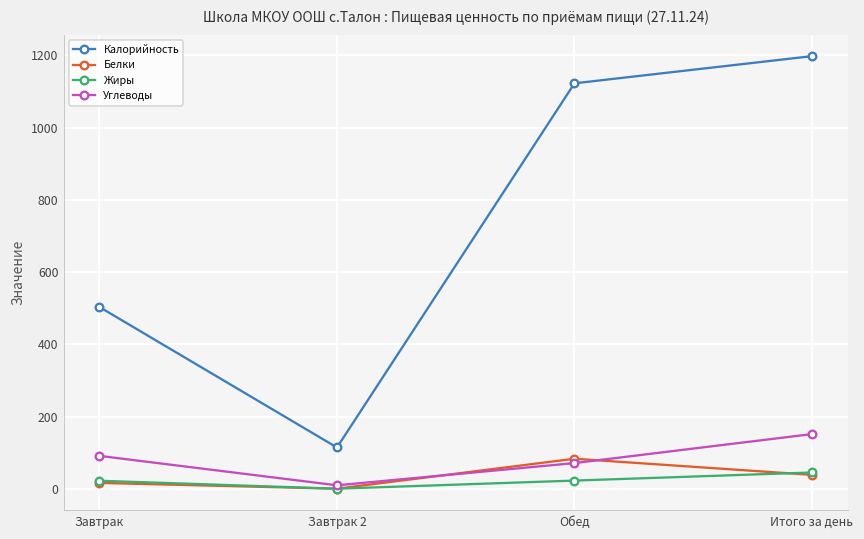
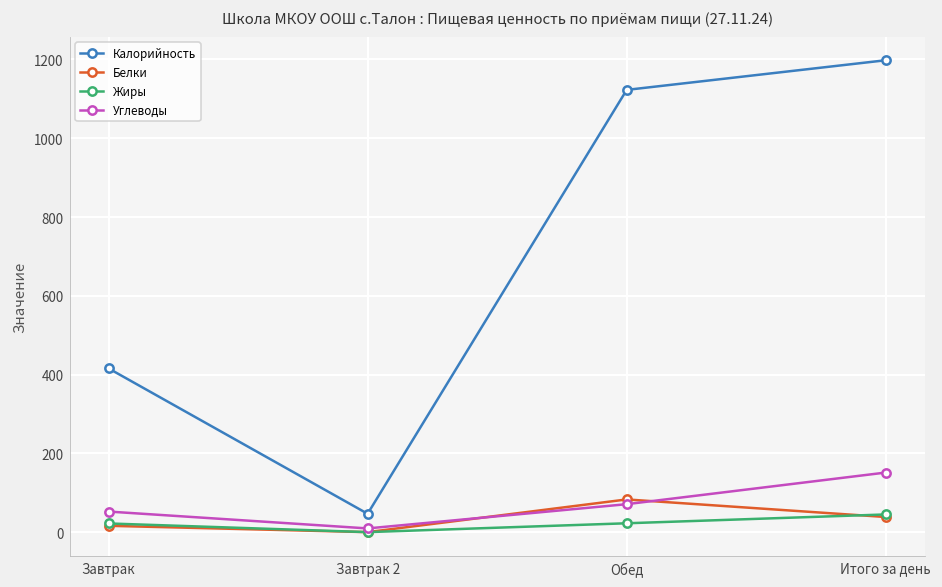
  {
    "Калорийность": {
-     "Завтрак": 500,
-     "Завтрак 2": 110,
+     "Завтрак": 420,
+     "Завтрак 2": 50,
      "Обед": 1120,
      "Итого за день": 1200
    },
    "Белки": {
      "Обед": 80
    },
    "Жиры": {
      "Обед": 20
    },
    "Углеводы": {
-     "Завтрак": 90,
+     "Завтрак": 50,
      "Завтрак 2": 10,
      "Обед": 70,
      "Итого за день": 150
    }
  }
